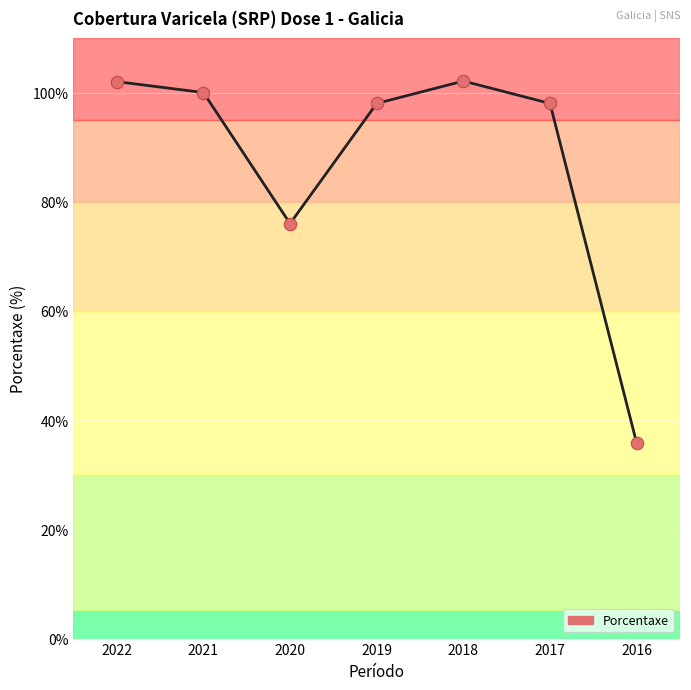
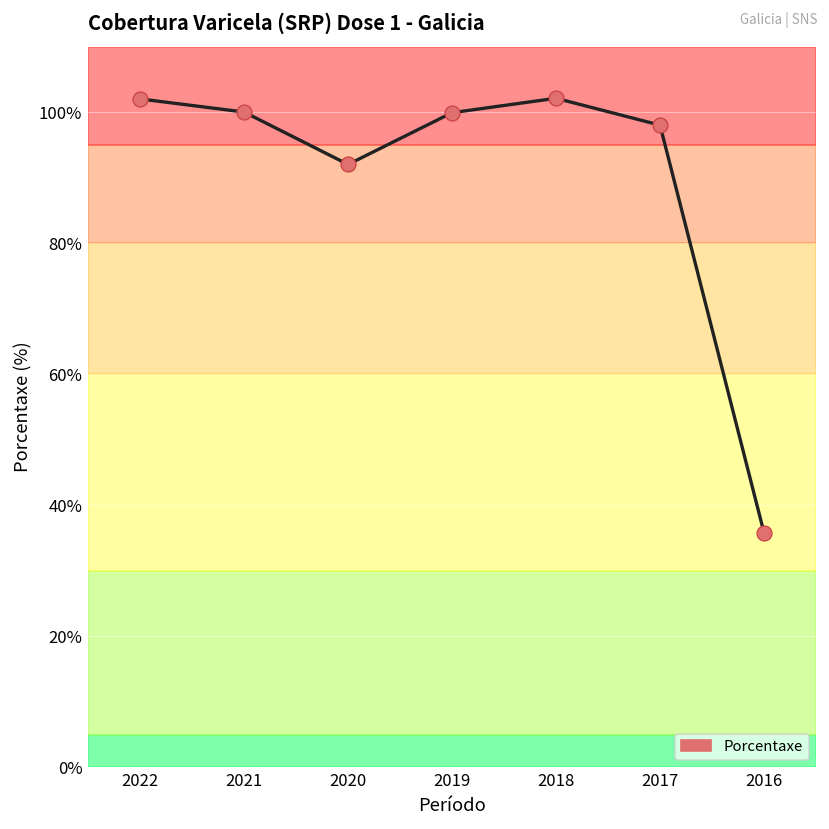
  {
    "2022": "102%",
    "2021": "100%",
-   "2020": "76%",
-   "2019": "98%",
+   "2020": "92%",
+   "2019": "100%",
    "2018": "102%",
    "2017": "98%",
    "2016": "36%"
  }
